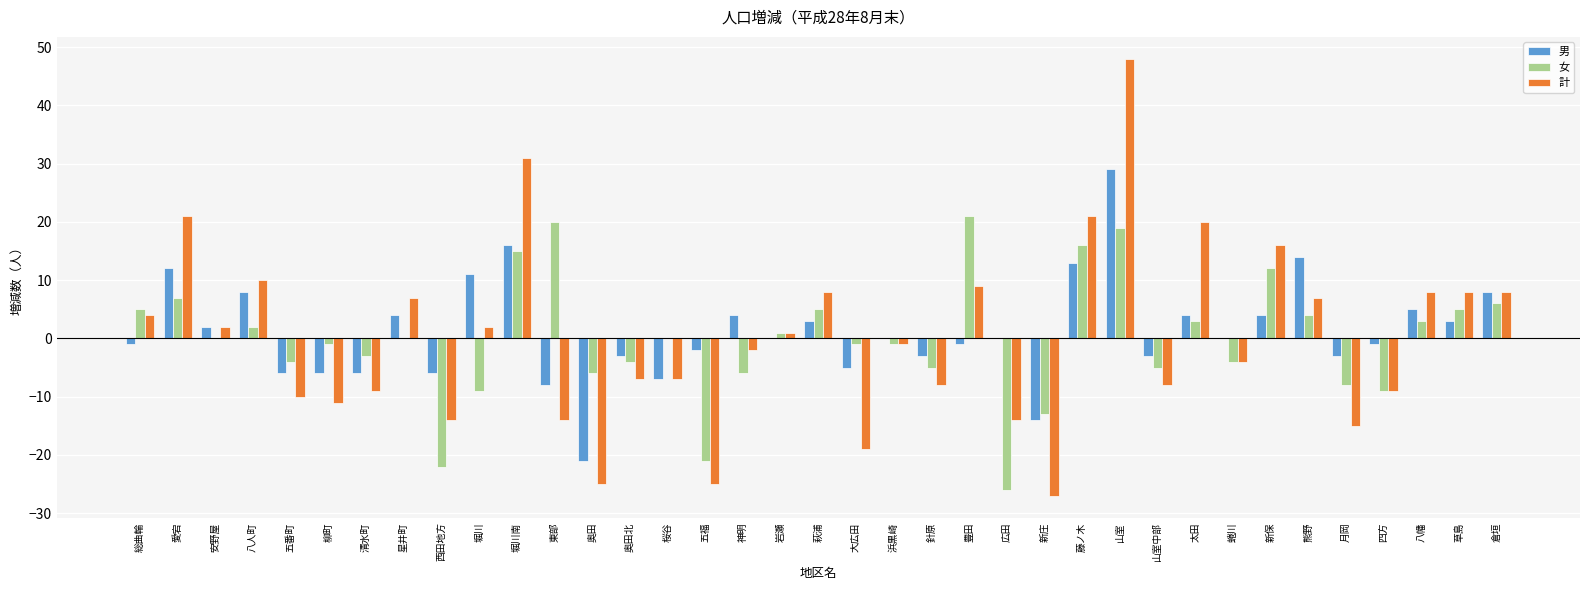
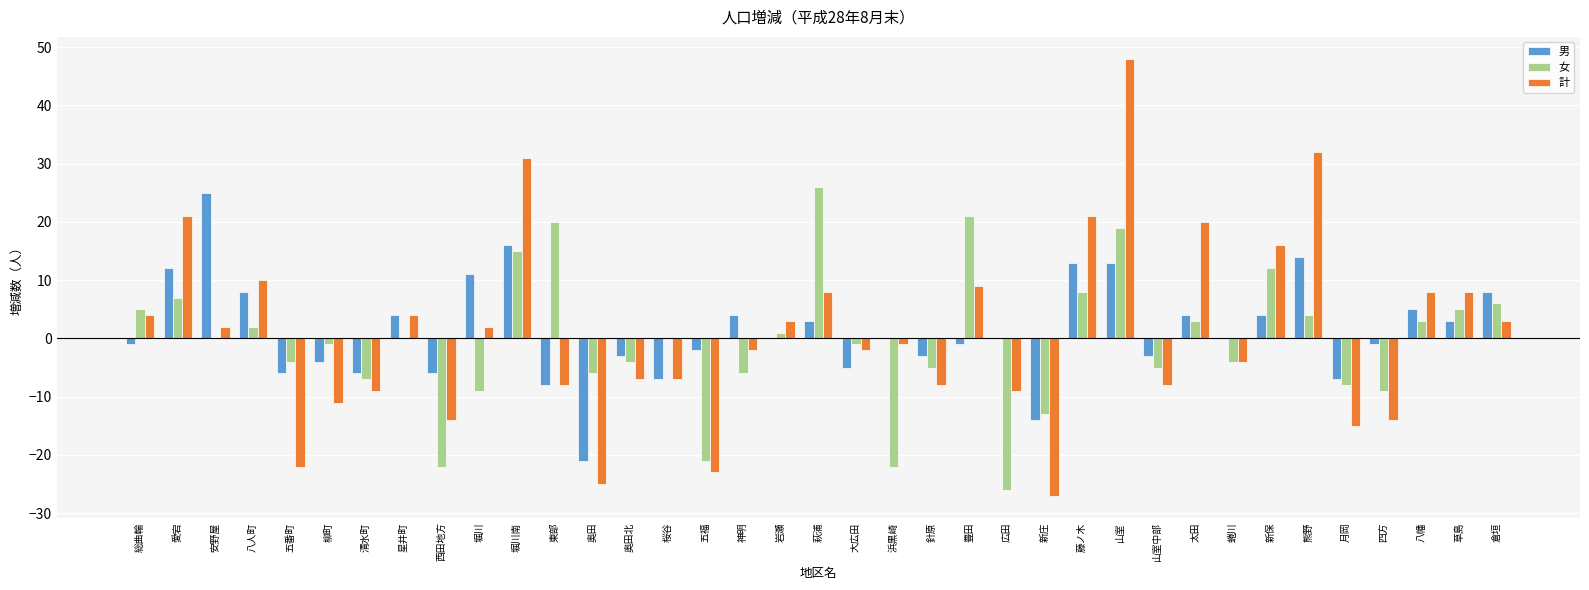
  {
    "男": {
      "総曲輪": -1,
      "愛宕": 12,
-     "安野屋": 2,
+     "安野屋": 25,
      "八人町": 8,
      "五番町": -6,
-     "柳町": -6,
+     "柳町": -4,
      "清水町": -6,
      "星井町": 4,
      "西田地方": -6,
      "堀川": 11,
      "堀川南": 16,
      "東部": -8,
      "奥田": -21,
      "奥田北": -3,
      "桜谷": -7,
      "五福": -2,
      "神明": 4,
      "岩瀬": 0,
      "萩浦": 3,
      "大広田": -5,
      "浜黒崎": 0,
      "針原": -3,
      "豊田": -1,
      "広田": 0,
      "新庄": -14,
      "藤ノ木": 13,
-     "山室": 29,
+     "山室": 13,
      "山室中部": -3,
      "太田": 4,
      "蜷川": 0,
      "新保": 4,
      "熊野": 14,
-     "月岡": -3,
+     "月岡": -7,
      "四方": -1,
      "八幡": 5,
      "草島": 3,
      "倉垣": 8
    },
    "女": {
      "総曲輪": 5,
      "愛宕": 7,
      "安野屋": 0,
      "八人町": 2,
      "五番町": -4,
      "柳町": -1,
-     "清水町": -3,
+     "清水町": -7,
      "星井町": 0,
      "西田地方": -22,
      "堀川": -9,
      "堀川南": 15,
      "東部": 20,
      "奥田": -6,
      "奥田北": -4,
      "桜谷": 0,
      "五福": -21,
      "神明": -6,
      "岩瀬": 1,
-     "萩浦": 5,
+     "萩浦": 26,
      "大広田": -1,
-     "浜黒崎": -1,
+     "浜黒崎": -22,
      "針原": -5,
      "豊田": 21,
      "広田": -26,
      "新庄": -13,
-     "藤ノ木": 16,
+     "藤ノ木": 8,
      "山室": 19,
      "山室中部": -5,
      "太田": 3,
      "蜷川": -4,
      "新保": 12,
      "熊野": 4,
      "月岡": -8,
      "四方": -9,
      "八幡": 3,
      "草島": 5,
      "倉垣": 6
    },
    "計": {
      "総曲輪": 4,
      "愛宕": 21,
      "安野屋": 2,
      "八人町": 10,
-     "五番町": -10,
+     "五番町": -22,
      "柳町": -11,
      "清水町": -9,
-     "星井町": 7,
+     "星井町": 4,
      "西田地方": -14,
      "堀川": 2,
      "堀川南": 31,
-     "東部": -14,
+     "東部": -8,
      "奥田": -25,
      "奥田北": -7,
      "桜谷": -7,
-     "五福": -25,
+     "五福": -23,
      "神明": -2,
-     "岩瀬": 1,
+     "岩瀬": 3,
      "萩浦": 8,
-     "大広田": -19,
+     "大広田": -2,
      "浜黒崎": -1,
      "針原": -8,
      "豊田": 9,
-     "広田": -14,
+     "広田": -9,
      "新庄": -27,
      "藤ノ木": 21,
      "山室": 48,
      "山室中部": -8,
      "太田": 20,
      "蜷川": -4,
      "新保": 16,
-     "熊野": 7,
+     "熊野": 32,
      "月岡": -15,
-     "四方": -9,
+     "四方": -14,
      "八幡": 8,
      "草島": 8,
-     "倉垣": 8
+     "倉垣": 3
    }
  }
